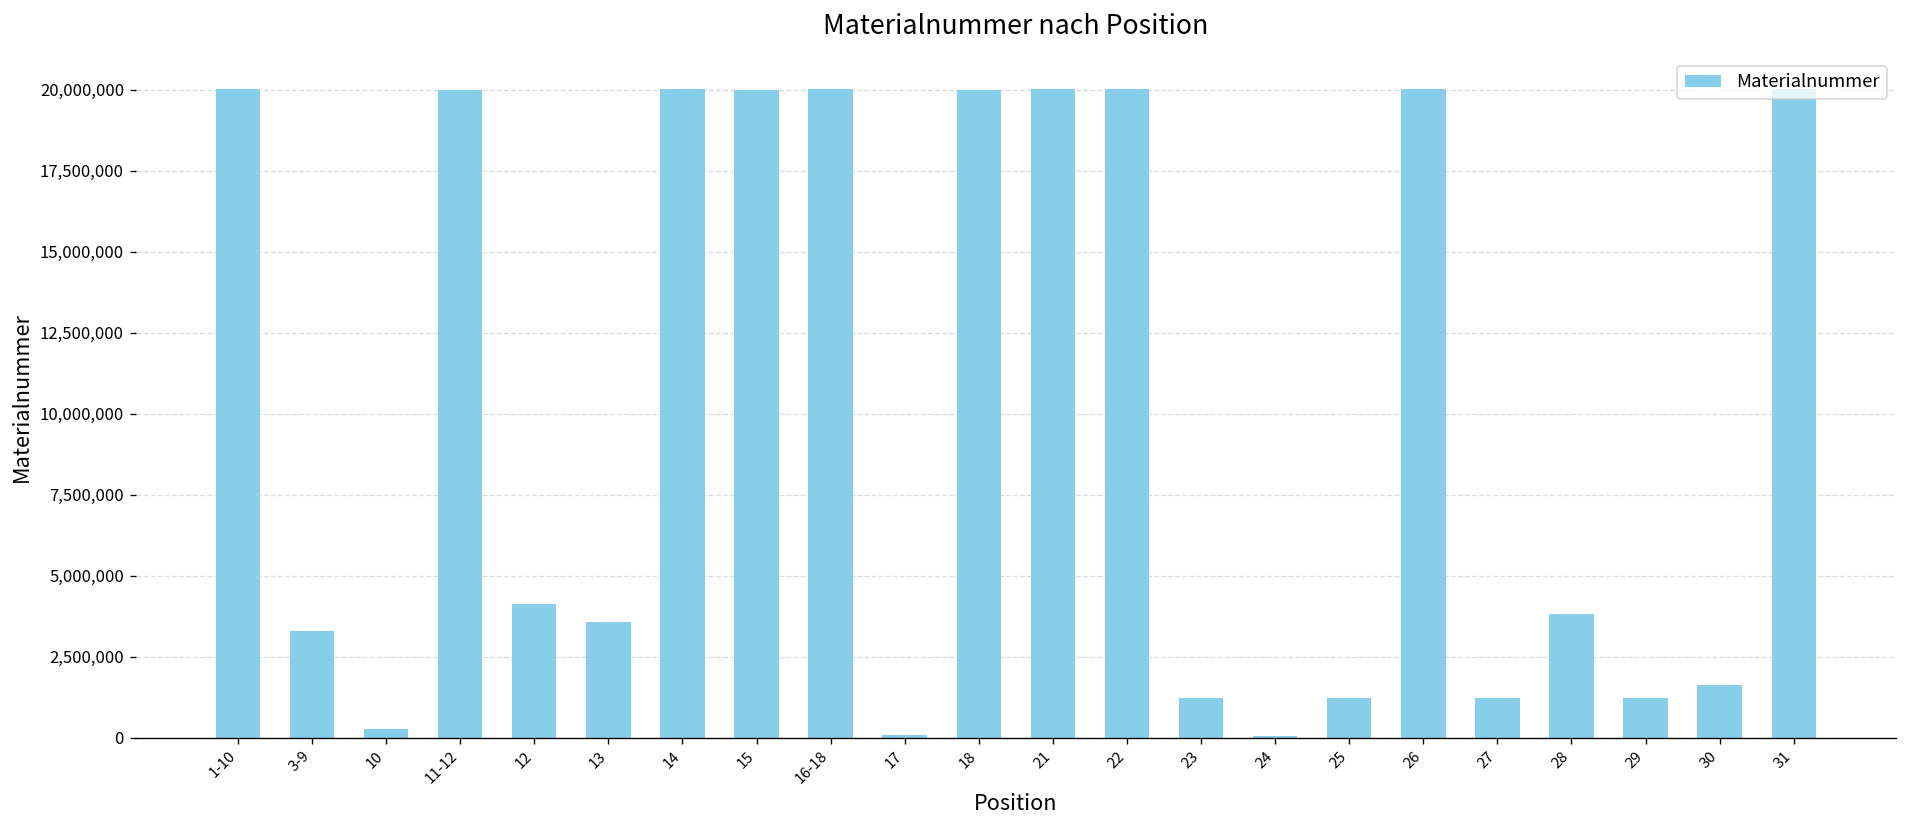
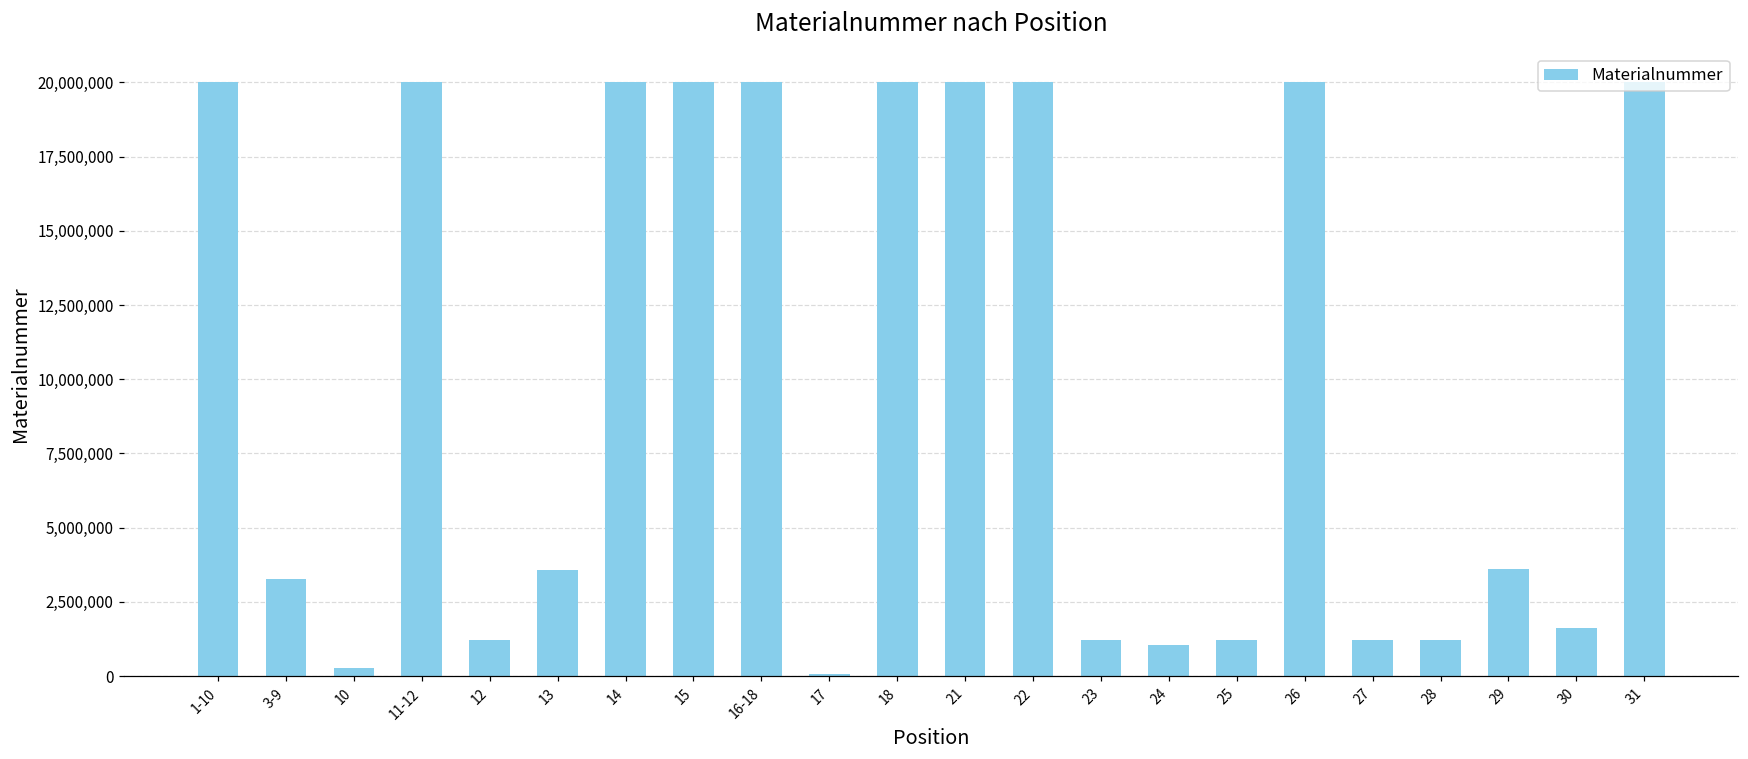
  {
    "1-10": "20,000,000",
    "3-9": "3,300,000",
    "10": "300,000",
    "11-12": "20,000,000",
-   "12": "4,100,000",
+   "12": "1,200,000",
    "13": "3,600,000",
    "14": "20,000,000",
    "15": "20,000,000",
    "16-18": "20,000,000",
    "18": "20,000,000",
    "21": "20,000,000",
    "22": "20,000,000",
    "23": "1,200,000",
-   "24": "100,000",
+   "24": "1,000,000",
    "25": "1,200,000",
    "26": "20,000,000",
    "27": "1,200,000",
-   "28": "3,800,000",
-   "29": "1,200,000",
+   "28": "1,200,000",
+   "29": "3,600,000",
    "30": "1,600,000"
  }
